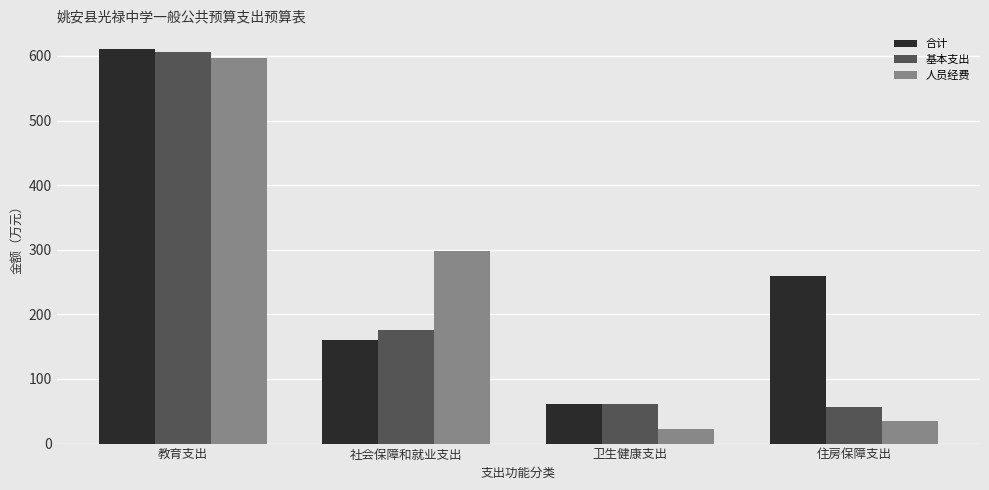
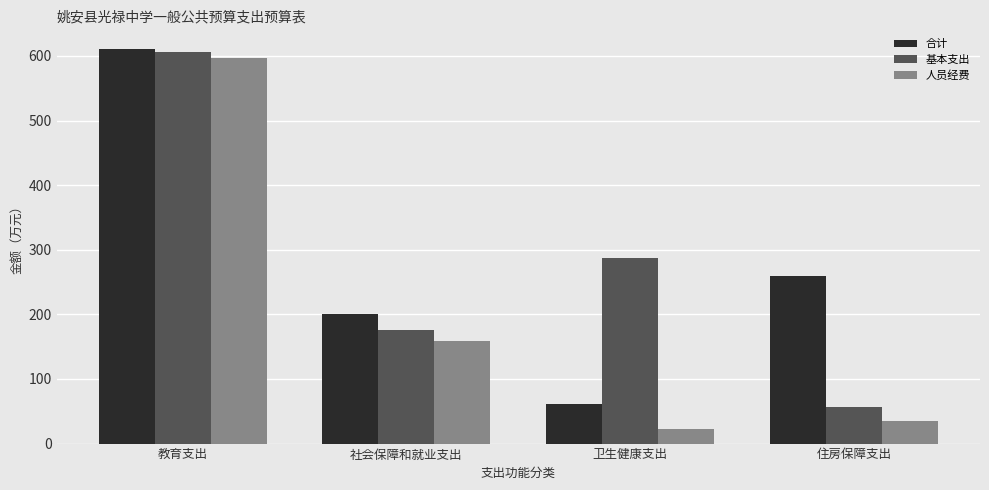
  {
    "合计": {
      "教育支出": 610,
-     "社会保障和就业支出": 160,
+     "社会保障和就业支出": 200,
      "卫生健康支出": 60,
      "住房保障支出": 260
    },
    "基本支出": {
      "教育支出": 610,
      "社会保障和就业支出": 180,
-     "卫生健康支出": 60,
+     "卫生健康支出": 290,
      "住房保障支出": 60
    },
    "人员经费": {
      "教育支出": 600,
-     "社会保障和就业支出": 300,
+     "社会保障和就业支出": 160,
      "卫生健康支出": 20,
      "住房保障支出": 30
    }
  }
